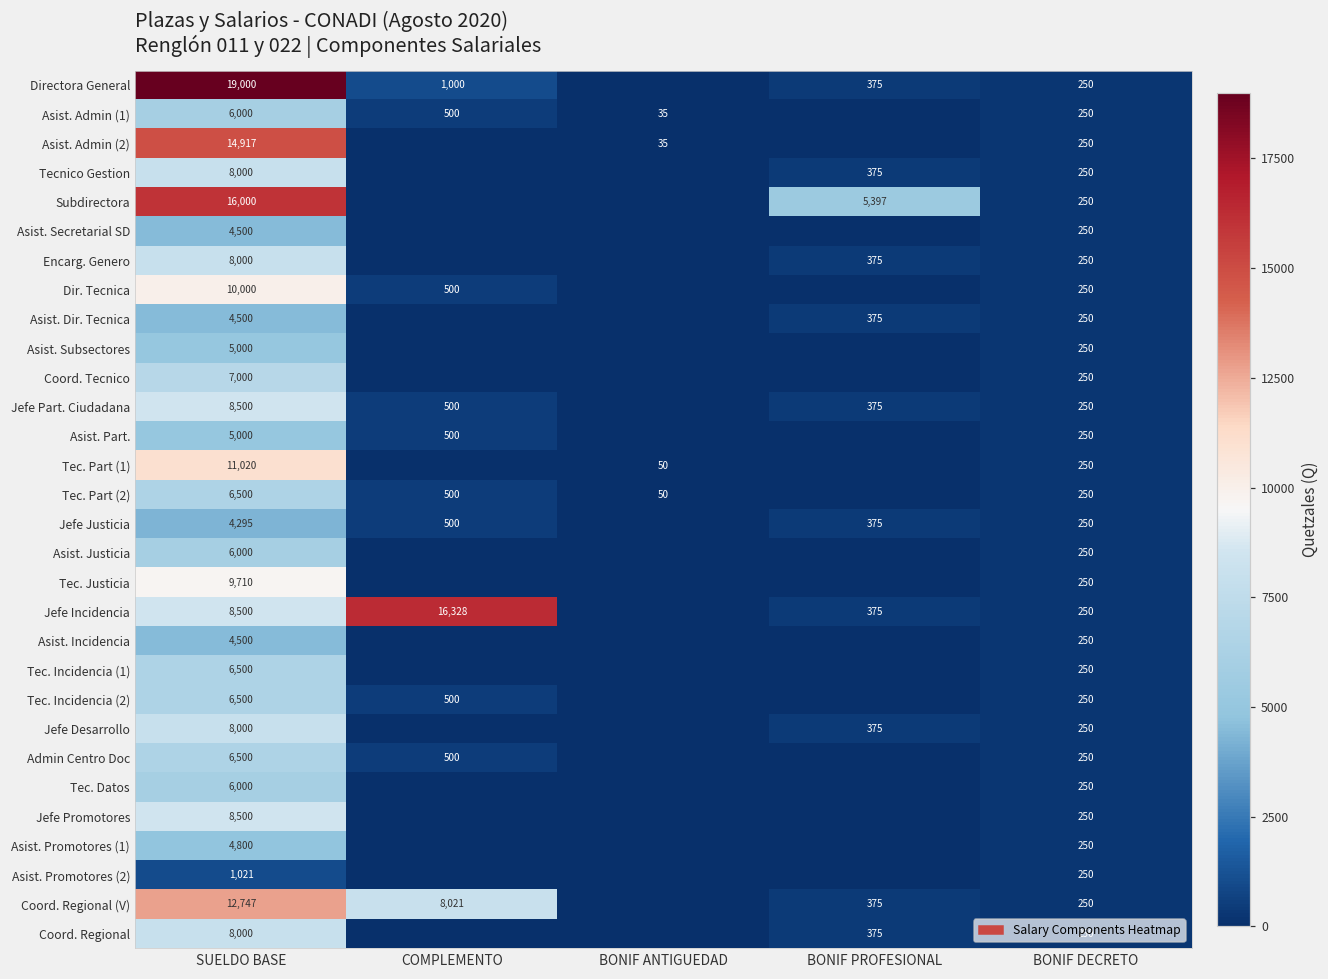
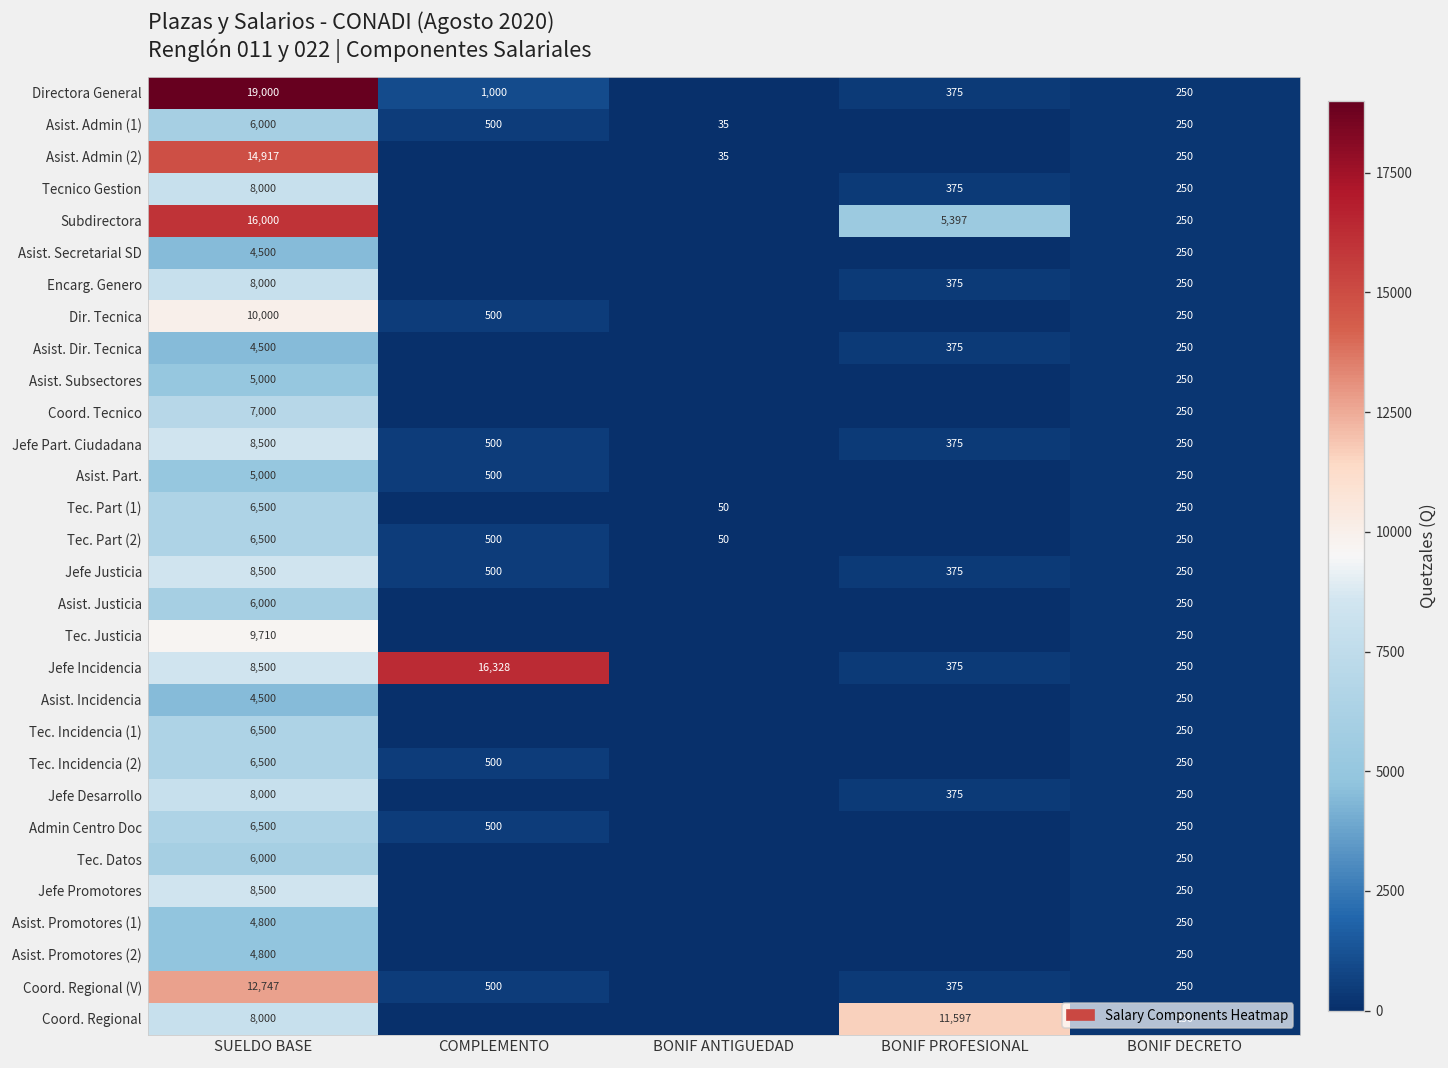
  {
    "Directora General": {
      "SUELDO BASE": "19,000",
      "COMPLEMENTO": "1,000",
      "BONIF PROFESIONAL": "375",
      "BONIF DECRETO": "250"
    },
    "Asist. Admin (1)": {
      "SUELDO BASE": "6,000",
      "COMPLEMENTO": "500",
      "BONIF ANTIGUEDAD": "35",
      "BONIF DECRETO": "250"
    },
    "Asist. Admin (2)": {
      "SUELDO BASE": "14,917",
      "BONIF ANTIGUEDAD": "35",
      "BONIF DECRETO": "250"
    },
    "Tecnico Gestion": {
      "SUELDO BASE": "8,000",
      "BONIF PROFESIONAL": "375",
      "BONIF DECRETO": "250"
    },
    "Subdirectora": {
      "SUELDO BASE": "16,000",
      "BONIF PROFESIONAL": "5,397",
      "BONIF DECRETO": "250"
    },
    "Asist. Secretarial SD": {
      "SUELDO BASE": "4,500",
      "BONIF DECRETO": "250"
    },
    "Encarg. Genero": {
      "SUELDO BASE": "8,000",
      "BONIF PROFESIONAL": "375",
      "BONIF DECRETO": "250"
    },
    "Dir. Tecnica": {
      "SUELDO BASE": "10,000",
      "COMPLEMENTO": "500",
      "BONIF DECRETO": "250"
    },
    "Asist. Dir. Tecnica": {
      "SUELDO BASE": "4,500",
      "BONIF PROFESIONAL": "375",
      "BONIF DECRETO": "250"
    },
    "Asist. Subsectores": {
      "SUELDO BASE": "5,000",
      "BONIF DECRETO": "250"
    },
    "Coord. Tecnico": {
      "SUELDO BASE": "7,000",
      "BONIF DECRETO": "250"
    },
    "Jefe Part. Ciudadana": {
      "SUELDO BASE": "8,500",
      "COMPLEMENTO": "500",
      "BONIF PROFESIONAL": "375",
      "BONIF DECRETO": "250"
    },
    "Asist. Part.": {
      "SUELDO BASE": "5,000",
      "COMPLEMENTO": "500",
      "BONIF DECRETO": "250"
    },
    "Tec. Part (1)": {
-     "SUELDO BASE": "11,020",
+     "SUELDO BASE": "6,500",
      "BONIF ANTIGUEDAD": "50",
      "BONIF DECRETO": "250"
    },
    "Tec. Part (2)": {
      "SUELDO BASE": "6,500",
      "COMPLEMENTO": "500",
      "BONIF ANTIGUEDAD": "50",
      "BONIF DECRETO": "250"
    },
    "Jefe Justicia": {
-     "SUELDO BASE": "4,295",
+     "SUELDO BASE": "8,500",
      "COMPLEMENTO": "500",
      "BONIF PROFESIONAL": "375",
      "BONIF DECRETO": "250"
    },
    "Asist. Justicia": {
      "SUELDO BASE": "6,000",
      "BONIF DECRETO": "250"
    },
    "Tec. Justicia": {
      "SUELDO BASE": "9,710",
      "BONIF DECRETO": "250"
    },
    "Jefe Incidencia": {
      "SUELDO BASE": "8,500",
      "COMPLEMENTO": "16,328",
      "BONIF PROFESIONAL": "375",
      "BONIF DECRETO": "250"
    },
    "Asist. Incidencia": {
      "SUELDO BASE": "4,500",
      "BONIF DECRETO": "250"
    },
    "Tec. Incidencia (1)": {
      "SUELDO BASE": "6,500",
      "BONIF DECRETO": "250"
    },
    "Tec. Incidencia (2)": {
      "SUELDO BASE": "6,500",
      "COMPLEMENTO": "500",
      "BONIF DECRETO": "250"
    },
    "Jefe Desarrollo": {
      "SUELDO BASE": "8,000",
      "BONIF PROFESIONAL": "375",
      "BONIF DECRETO": "250"
    },
    "Admin Centro Doc": {
      "SUELDO BASE": "6,500",
      "COMPLEMENTO": "500",
      "BONIF DECRETO": "250"
    },
    "Tec. Datos": {
      "SUELDO BASE": "6,000",
      "BONIF DECRETO": "250"
    },
    "Jefe Promotores": {
      "SUELDO BASE": "8,500",
      "BONIF DECRETO": "250"
    },
    "Asist. Promotores (1)": {
      "SUELDO BASE": "4,800",
      "BONIF DECRETO": "250"
    },
    "Asist. Promotores (2)": {
-     "SUELDO BASE": "1,021",
+     "SUELDO BASE": "4,800",
      "BONIF DECRETO": "250"
    },
    "Coord. Regional (V)": {
      "SUELDO BASE": "12,747",
-     "COMPLEMENTO": "8,021",
+     "COMPLEMENTO": "500",
      "BONIF PROFESIONAL": "375",
      "BONIF DECRETO": "250"
    },
    "Coord. Regional": {
      "SUELDO BASE": "8,000",
-     "BONIF PROFESIONAL": "375"
+     "BONIF PROFESIONAL": "11,597"
    }
  }
